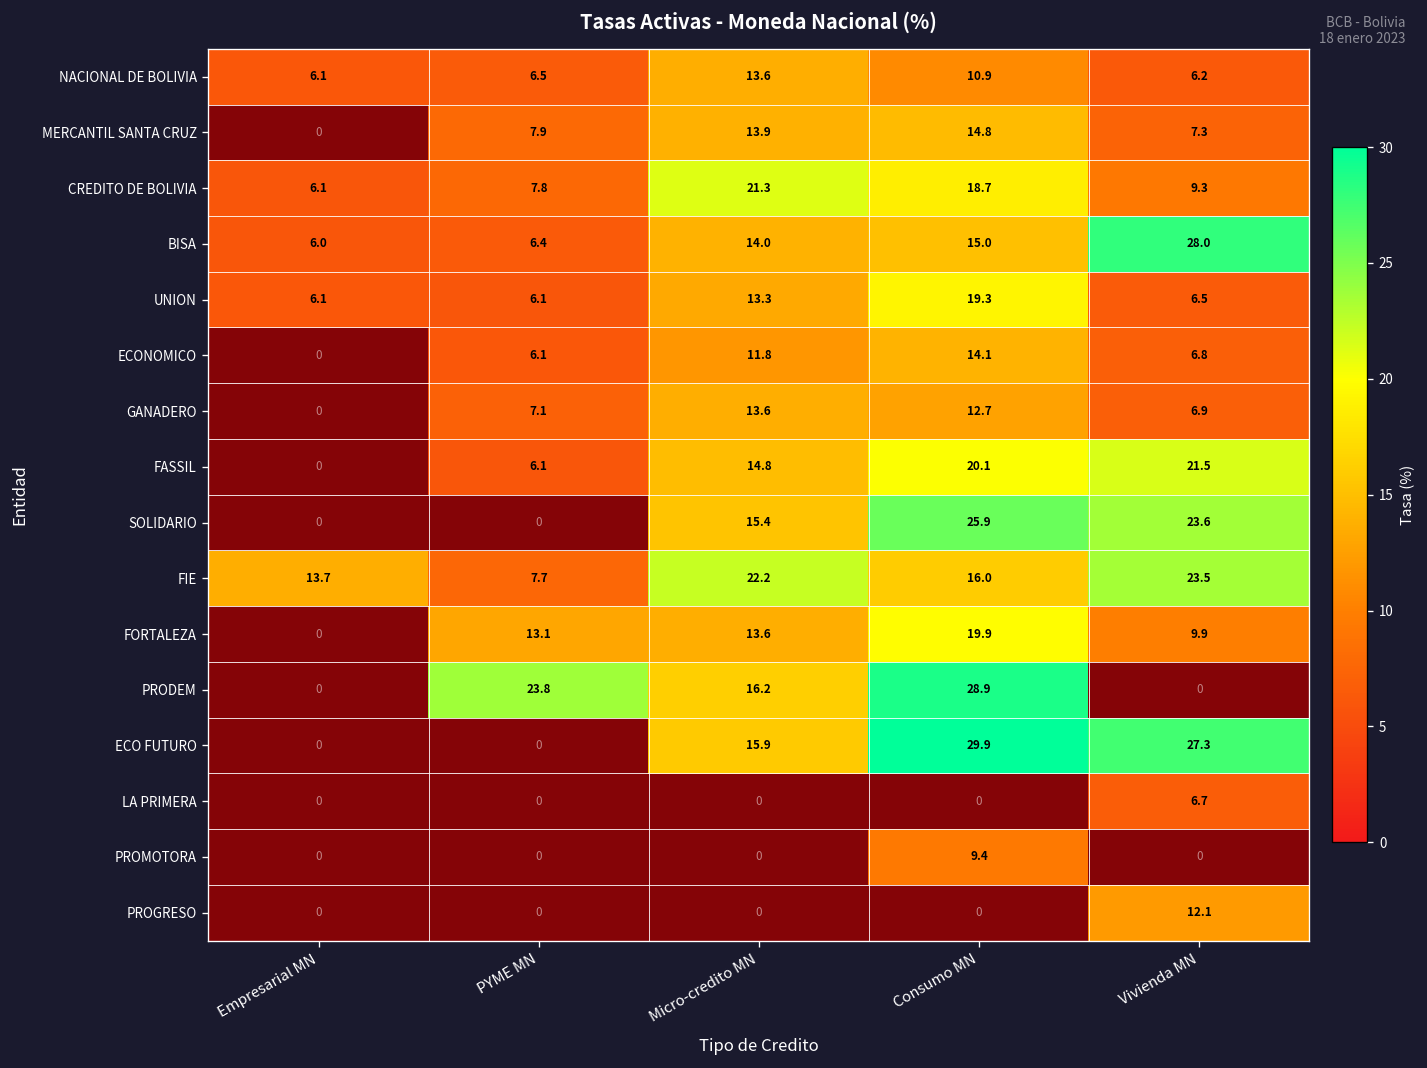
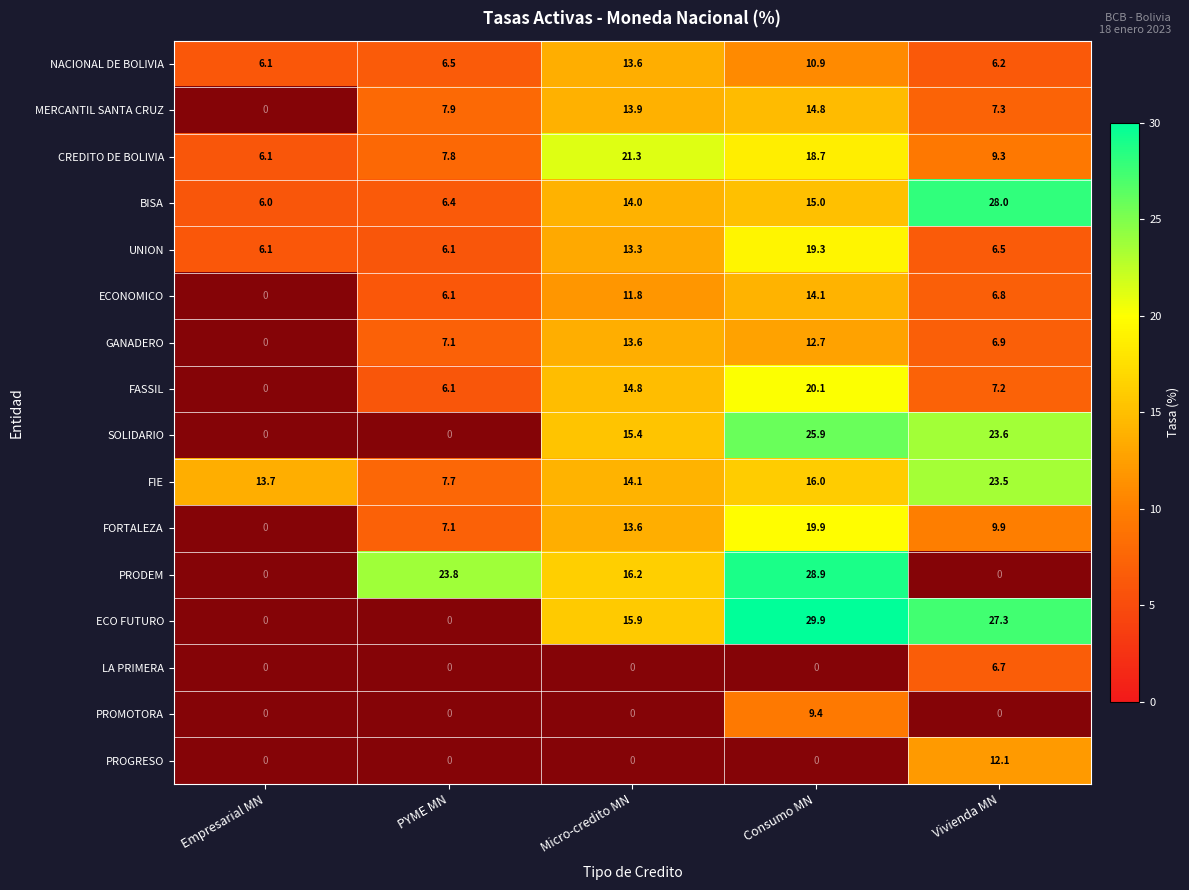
  {
    "NACIONAL DE BOLIVIA": {
      "Empresarial MN": 6.1,
      "PYME MN": 6.5,
      "Micro-credito MN": 13.6,
      "Consumo MN": 10.9,
      "Vivienda MN": 6.2
    },
    "MERCANTIL SANTA CRUZ": {
      "PYME MN": 7.9,
      "Micro-credito MN": 13.9,
      "Consumo MN": 14.8,
      "Vivienda MN": 7.3
    },
    "CREDITO DE BOLIVIA": {
      "Empresarial MN": 6.1,
      "PYME MN": 7.8,
      "Micro-credito MN": 21.3,
      "Consumo MN": 18.7,
      "Vivienda MN": 9.3
    },
    "BISA": {
      "Empresarial MN": 6.0,
      "PYME MN": 6.4,
      "Micro-credito MN": 14.0,
      "Consumo MN": 15.0,
      "Vivienda MN": 28.0
    },
    "UNION": {
      "Empresarial MN": 6.1,
      "PYME MN": 6.1,
      "Micro-credito MN": 13.3,
      "Consumo MN": 19.3,
      "Vivienda MN": 6.5
    },
    "ECONOMICO": {
      "PYME MN": 6.1,
      "Micro-credito MN": 11.8,
      "Consumo MN": 14.1,
      "Vivienda MN": 6.8
    },
    "GANADERO": {
      "PYME MN": 7.1,
      "Micro-credito MN": 13.6,
      "Consumo MN": 12.7,
      "Vivienda MN": 6.9
    },
    "FASSIL": {
      "PYME MN": 6.1,
      "Micro-credito MN": 14.8,
      "Consumo MN": 20.1,
-     "Vivienda MN": 21.5
+     "Vivienda MN": 7.2
    },
    "SOLIDARIO": {
      "Micro-credito MN": 15.4,
      "Consumo MN": 25.9,
      "Vivienda MN": 23.6
    },
    "FIE": {
      "Empresarial MN": 13.7,
      "PYME MN": 7.7,
-     "Micro-credito MN": 22.2,
+     "Micro-credito MN": 14.1,
      "Consumo MN": 16.0,
      "Vivienda MN": 23.5
    },
    "FORTALEZA": {
-     "PYME MN": 13.1,
+     "PYME MN": 7.1,
      "Micro-credito MN": 13.6,
      "Consumo MN": 19.9,
      "Vivienda MN": 9.9
    },
    "PRODEM": {
      "PYME MN": 23.8,
      "Micro-credito MN": 16.2,
      "Consumo MN": 28.9
    },
    "ECO FUTURO": {
      "Micro-credito MN": 15.9,
      "Consumo MN": 29.9,
      "Vivienda MN": 27.3
    },
    "LA PRIMERA": {
      "Vivienda MN": 6.7
    },
    "PROMOTORA": {
      "Consumo MN": 9.4
    },
    "PROGRESO": {
      "Vivienda MN": 12.1
    }
  }
